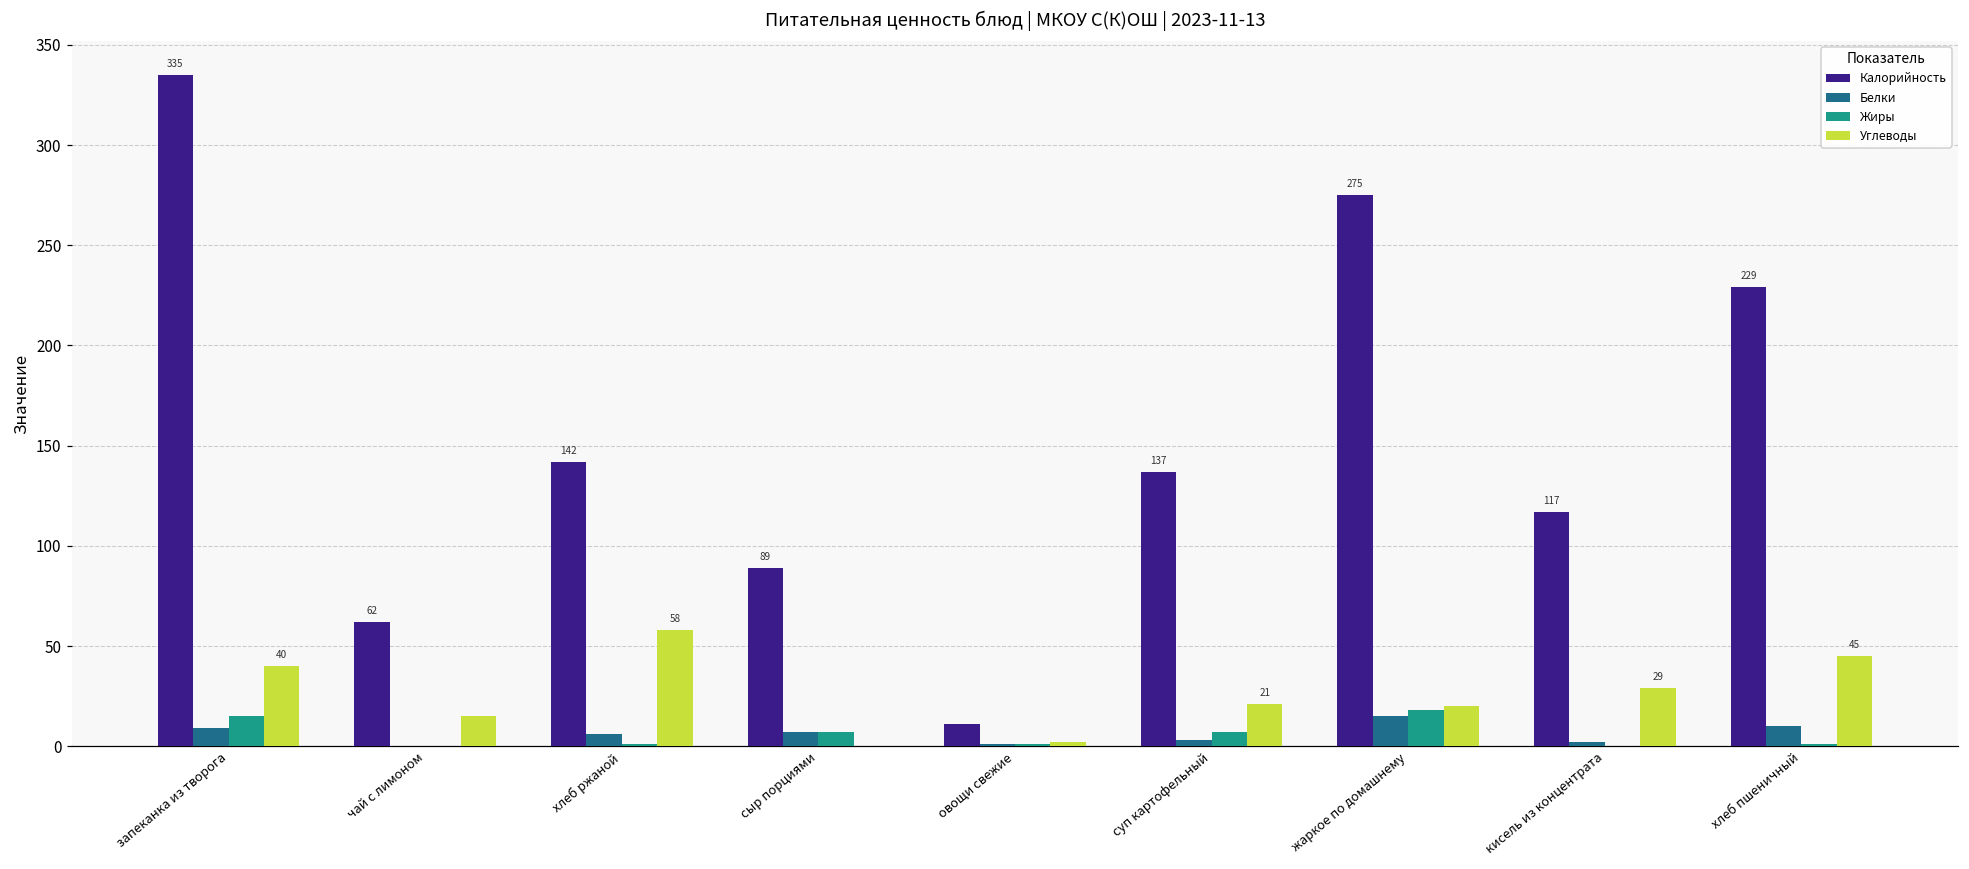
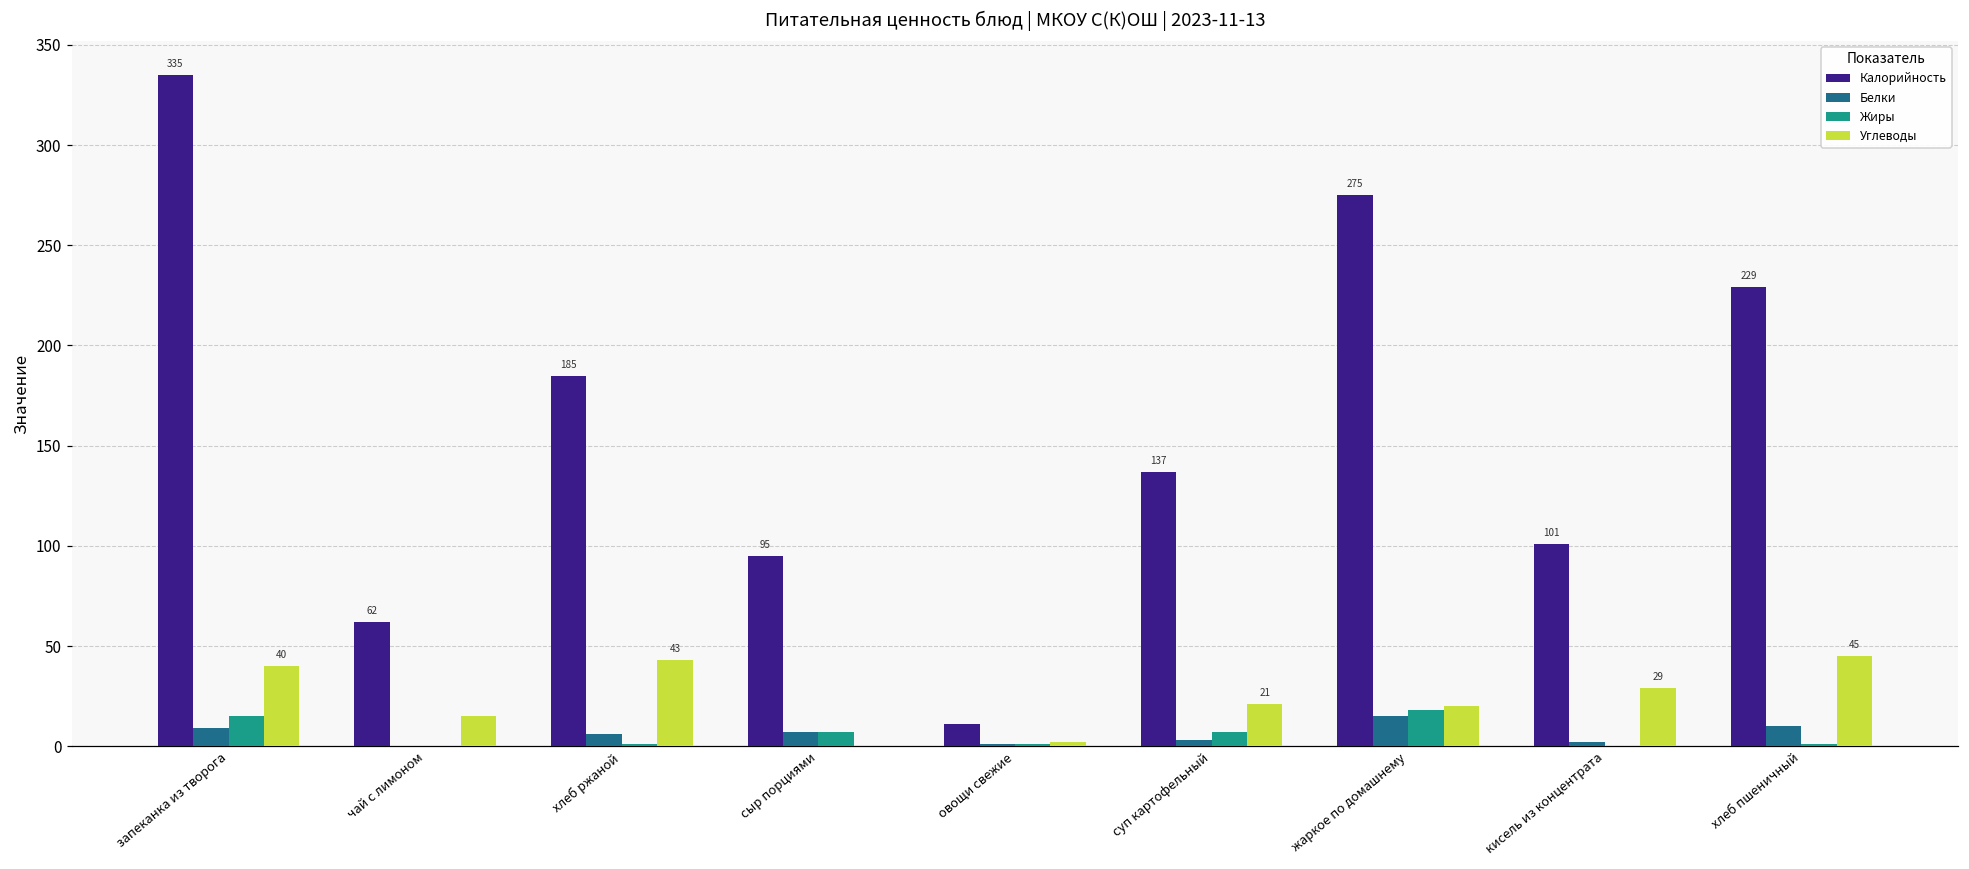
  {
    "Калорийность": {
      "запеканка из творога": 335,
      "чай с лимоном": 62,
-     "хлеб ржаной": 142,
-     "сыр порциями": 89,
+     "хлеб ржаной": 185,
+     "сыр порциями": 95,
      "суп картофельный": 137,
      "жаркое по домашнему": 275,
-     "кисель из концентрата": 117,
+     "кисель из концентрата": 101,
      "хлеб пшеничный": 229
    },
    "Углеводы": {
      "запеканка из творога": 40,
-     "хлеб ржаной": 58,
+     "хлеб ржаной": 43,
      "суп картофельный": 21,
      "кисель из концентрата": 29,
      "хлеб пшеничный": 45
    }
  }
